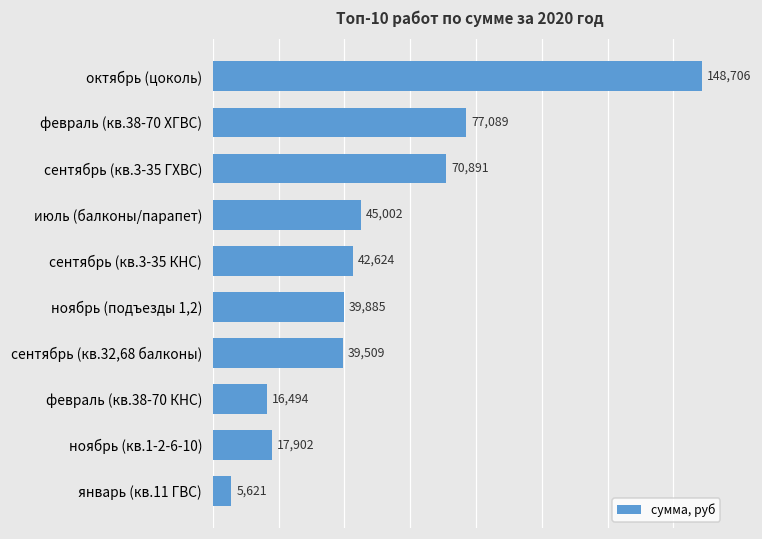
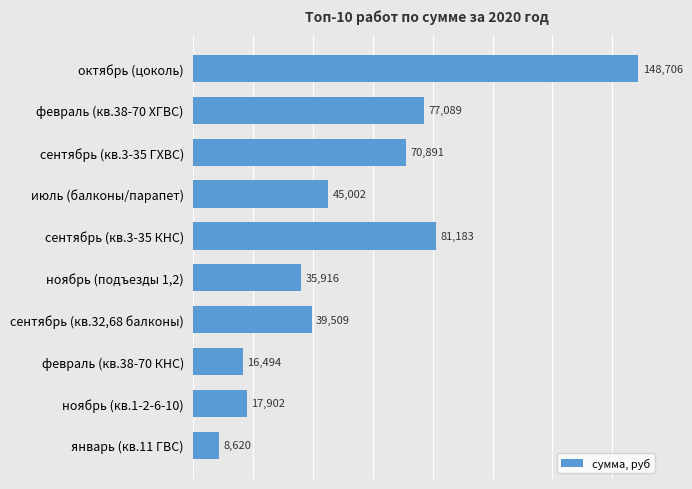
  {
    "октябрь (цоколь)": "148,706",
    "февраль (кв.38-70 ХГВС)": "77,089",
    "сентябрь (кв.3-35 ГХВС)": "70,891",
    "июль (балконы/парапет)": "45,002",
-   "сентябрь (кв.3-35 КНС)": "42,624",
-   "ноябрь (подъезды 1,2)": "39,885",
+   "сентябрь (кв.3-35 КНС)": "81,183",
+   "ноябрь (подъезды 1,2)": "35,916",
    "сентябрь (кв.32,68 балконы)": "39,509",
    "февраль (кв.38-70 КНС)": "16,494",
    "ноябрь (кв.1-2-6-10)": "17,902",
-   "январь (кв.11 ГВС)": "5,621"
+   "январь (кв.11 ГВС)": "8,620"
  }
